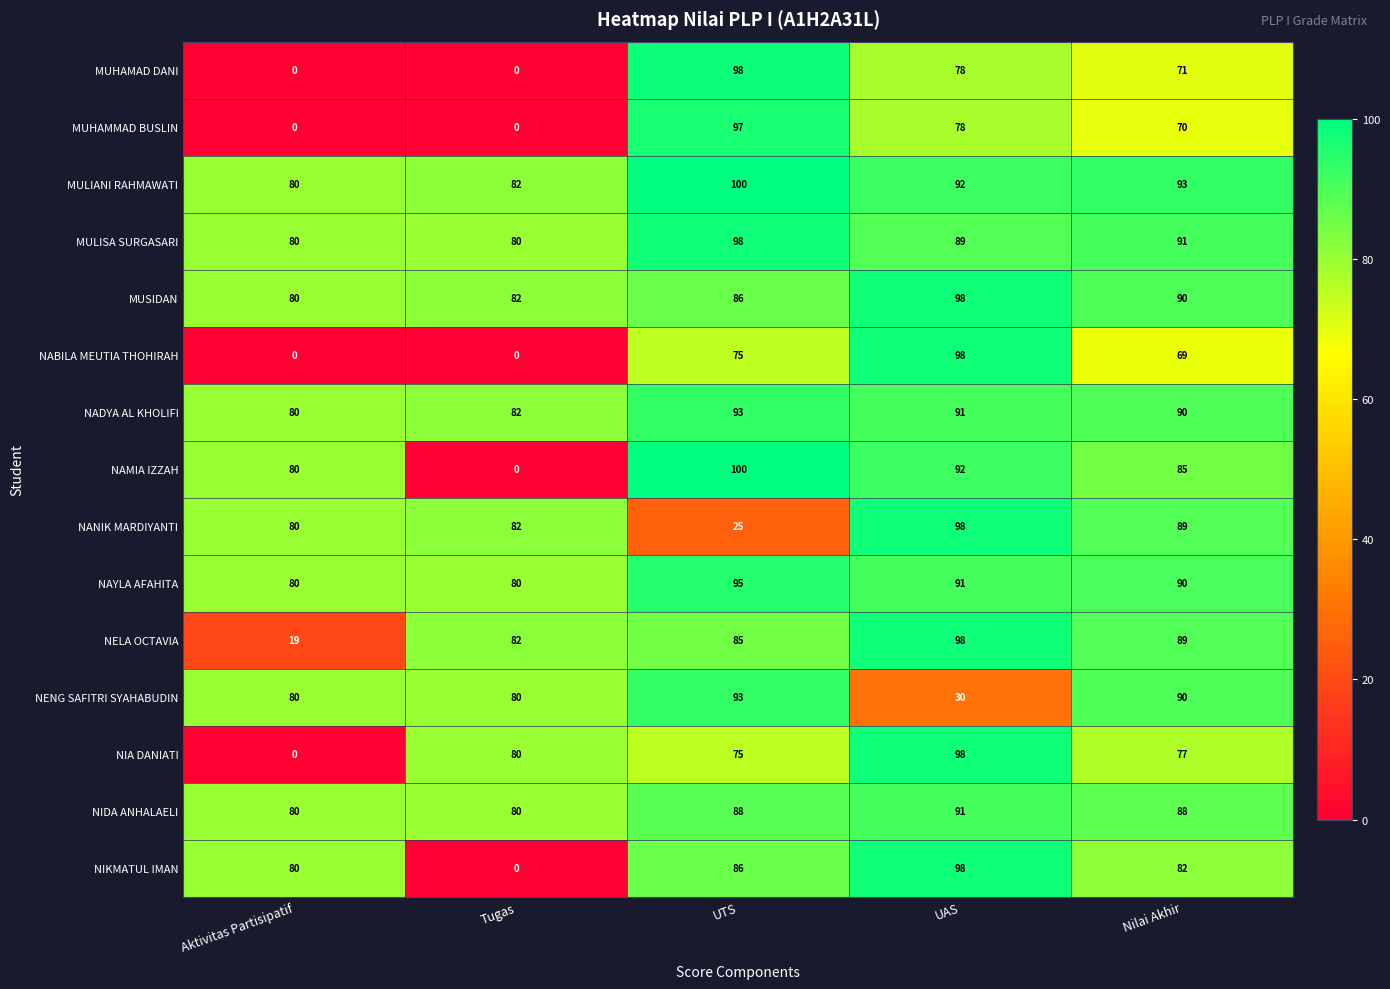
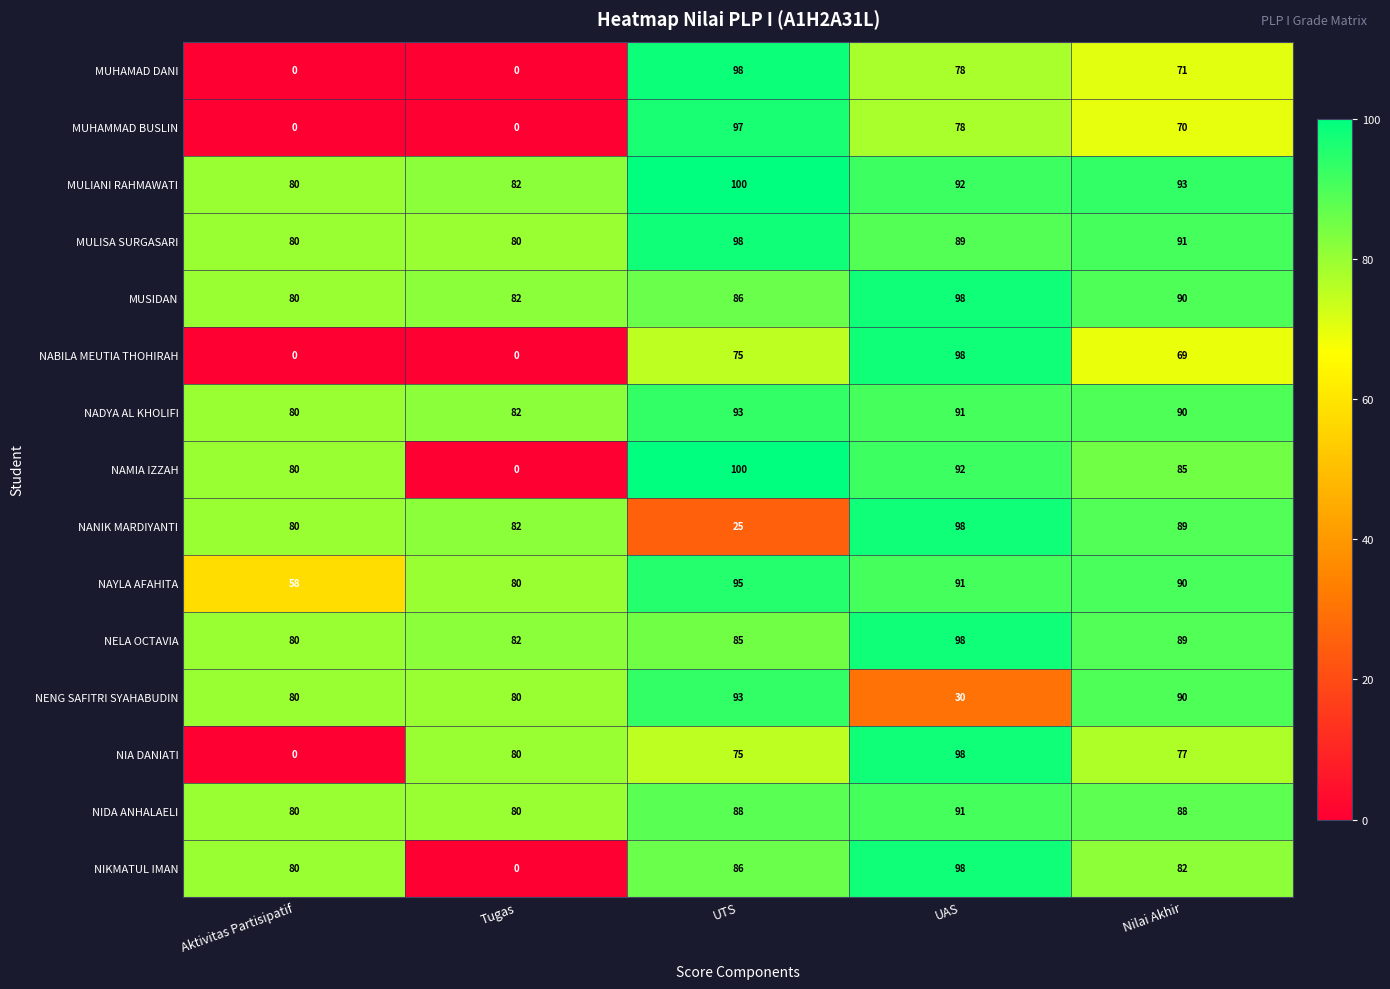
  {
    "MUHAMAD DANI": {
      "Aktivitas Partisipatif": 0,
      "Tugas": 0,
      "UTS": 98,
      "UAS": 78,
      "Nilai Akhir": 71
    },
    "MUHAMMAD BUSLIN": {
      "Aktivitas Partisipatif": 0,
      "Tugas": 0,
      "UTS": 97,
      "UAS": 78,
      "Nilai Akhir": 70
    },
    "MULIANI RAHMAWATI": {
      "Aktivitas Partisipatif": 80,
      "Tugas": 82,
      "UTS": 100,
      "UAS": 92,
      "Nilai Akhir": 93
    },
    "MULISA SURGASARI": {
      "Aktivitas Partisipatif": 80,
      "Tugas": 80,
      "UTS": 98,
      "UAS": 89,
      "Nilai Akhir": 91
    },
    "MUSIDAN": {
      "Aktivitas Partisipatif": 80,
      "Tugas": 82,
      "UTS": 86,
      "UAS": 98,
      "Nilai Akhir": 90
    },
    "NABILA MEUTIA THOHIRAH": {
      "Aktivitas Partisipatif": 0,
      "Tugas": 0,
      "UTS": 75,
      "UAS": 98,
      "Nilai Akhir": 69
    },
    "NADYA AL KHOLIFI": {
      "Aktivitas Partisipatif": 80,
      "Tugas": 82,
      "UTS": 93,
      "UAS": 91,
      "Nilai Akhir": 90
    },
    "NAMIA IZZAH": {
      "Aktivitas Partisipatif": 80,
      "Tugas": 0,
      "UTS": 100,
      "UAS": 92,
      "Nilai Akhir": 85
    },
    "NANIK MARDIYANTI": {
      "Aktivitas Partisipatif": 80,
      "Tugas": 82,
      "UTS": 25,
      "UAS": 98,
      "Nilai Akhir": 89
    },
    "NAYLA AFAHITA": {
-     "Aktivitas Partisipatif": 80,
+     "Aktivitas Partisipatif": 58,
      "Tugas": 80,
      "UTS": 95,
      "UAS": 91,
      "Nilai Akhir": 90
    },
    "NELA OCTAVIA": {
-     "Aktivitas Partisipatif": 19,
+     "Aktivitas Partisipatif": 80,
      "Tugas": 82,
      "UTS": 85,
      "UAS": 98,
      "Nilai Akhir": 89
    },
    "NENG SAFITRI SYAHABUDIN": {
      "Aktivitas Partisipatif": 80,
      "Tugas": 80,
      "UTS": 93,
      "UAS": 30,
      "Nilai Akhir": 90
    },
    "NIA DANIATI": {
      "Aktivitas Partisipatif": 0,
      "Tugas": 80,
      "UTS": 75,
      "UAS": 98,
      "Nilai Akhir": 77
    },
    "NIDA ANHALAELI": {
      "Aktivitas Partisipatif": 80,
      "Tugas": 80,
      "UTS": 88,
      "UAS": 91,
      "Nilai Akhir": 88
    },
    "NIKMATUL IMAN": {
      "Aktivitas Partisipatif": 80,
      "Tugas": 0,
      "UTS": 86,
      "UAS": 98,
      "Nilai Akhir": 82
    }
  }
